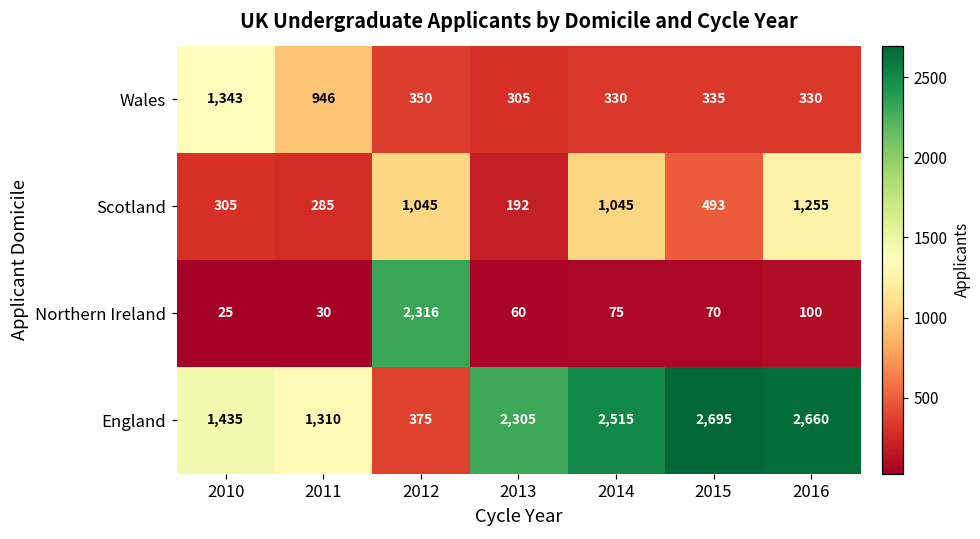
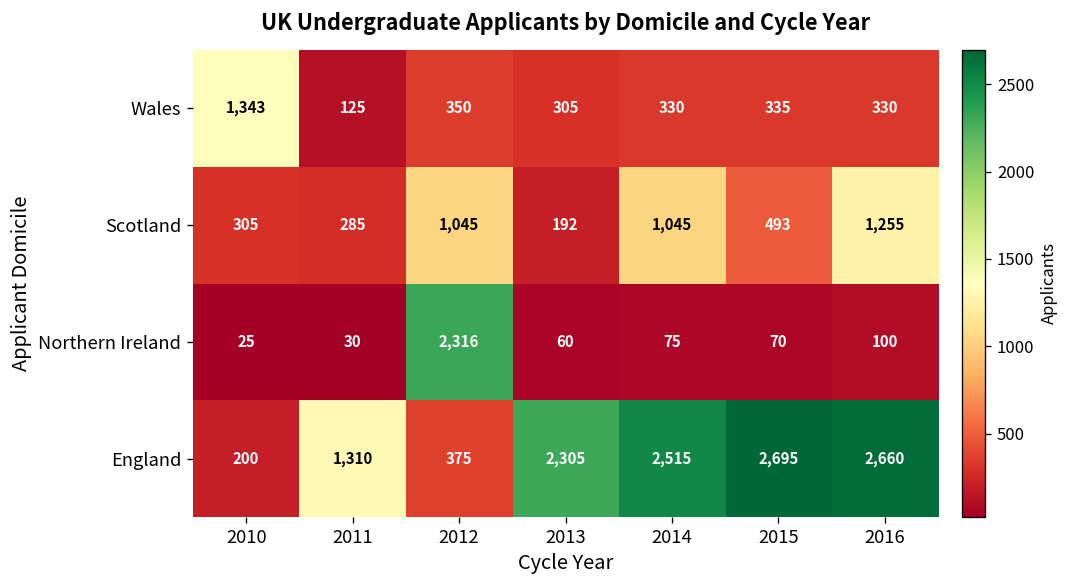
  {
    "Wales": {
      "2010": "1,343",
-     "2011": "946",
+     "2011": "125",
      "2012": "350",
      "2013": "305",
      "2014": "330",
      "2015": "335",
      "2016": "330"
    },
    "Scotland": {
      "2010": "305",
      "2011": "285",
      "2012": "1,045",
      "2013": "192",
      "2014": "1,045",
      "2015": "493",
      "2016": "1,255"
    },
    "Northern Ireland": {
      "2010": "25",
      "2011": "30",
      "2012": "2,316",
      "2013": "60",
      "2014": "75",
      "2015": "70",
      "2016": "100"
    },
    "England": {
-     "2010": "1,435",
+     "2010": "200",
      "2011": "1,310",
      "2012": "375",
      "2013": "2,305",
      "2014": "2,515",
      "2015": "2,695",
      "2016": "2,660"
    }
  }
